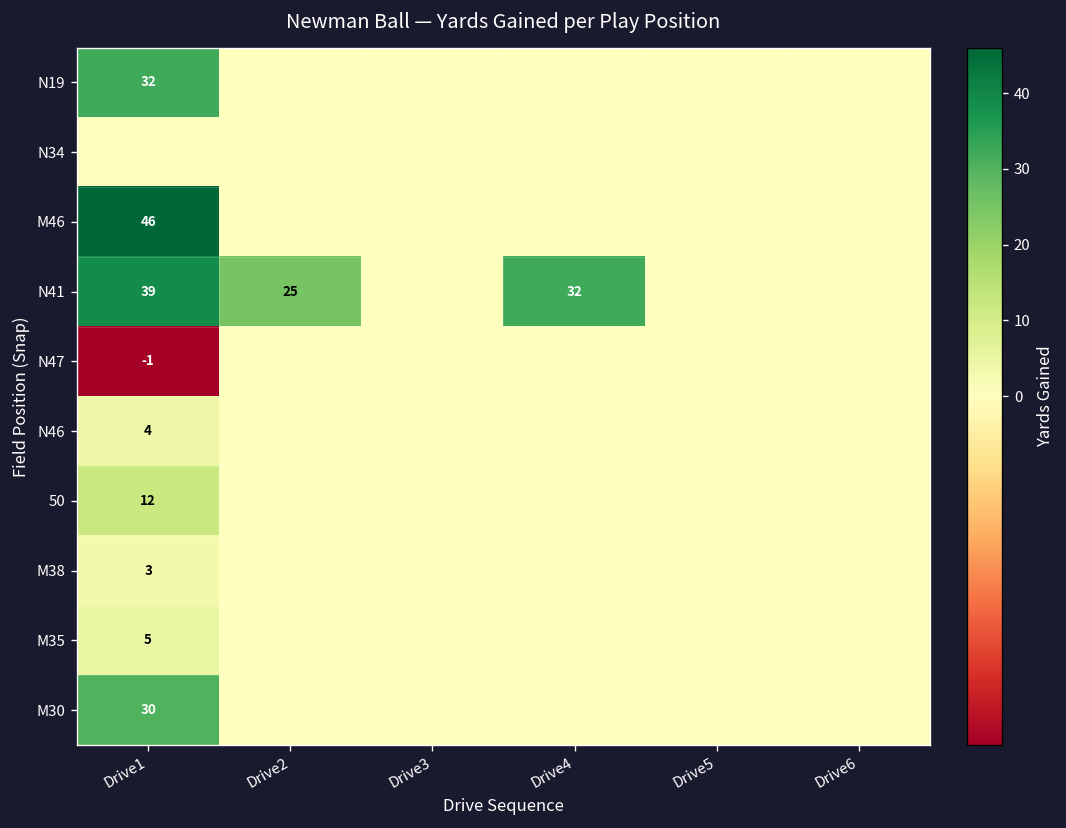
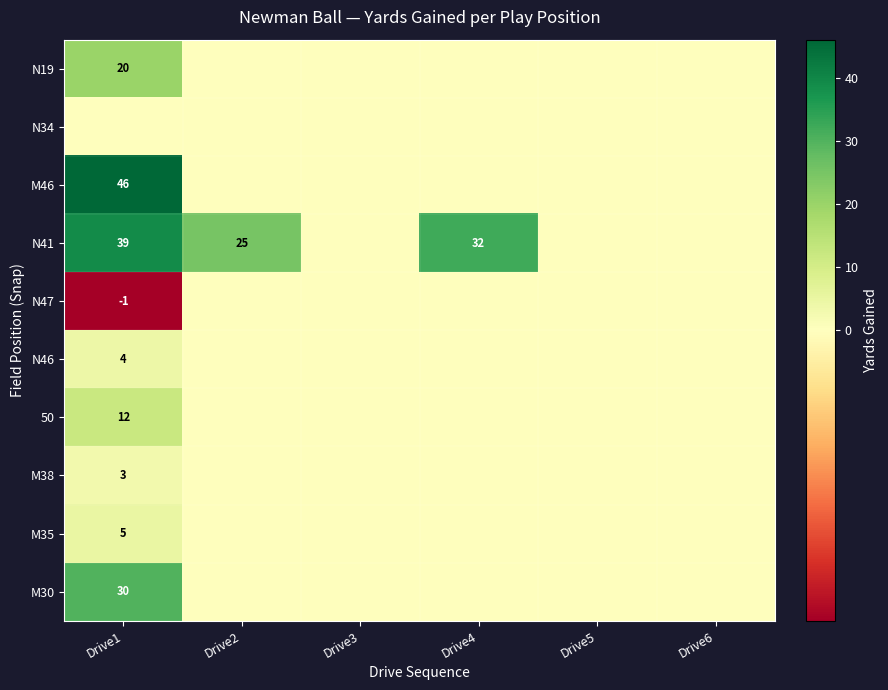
  {
    "N19": {
-     "Drive1": 32
+     "Drive1": 20
    },
    "M46": {
      "Drive1": 46
    },
    "N41": {
      "Drive1": 39,
      "Drive2": 25,
      "Drive4": 32
    },
    "N47": {
      "Drive1": -1
    },
    "N46": {
      "Drive1": 4
    },
    "50": {
      "Drive1": 12
    },
    "M38": {
      "Drive1": 3
    },
    "M35": {
      "Drive1": 5
    },
    "M30": {
      "Drive1": 30
    }
  }
